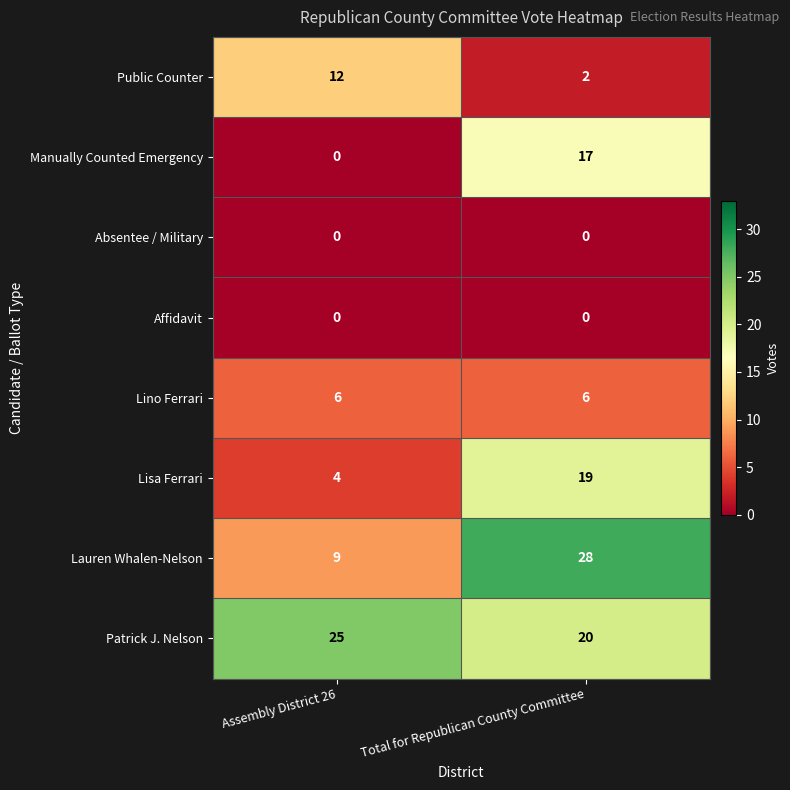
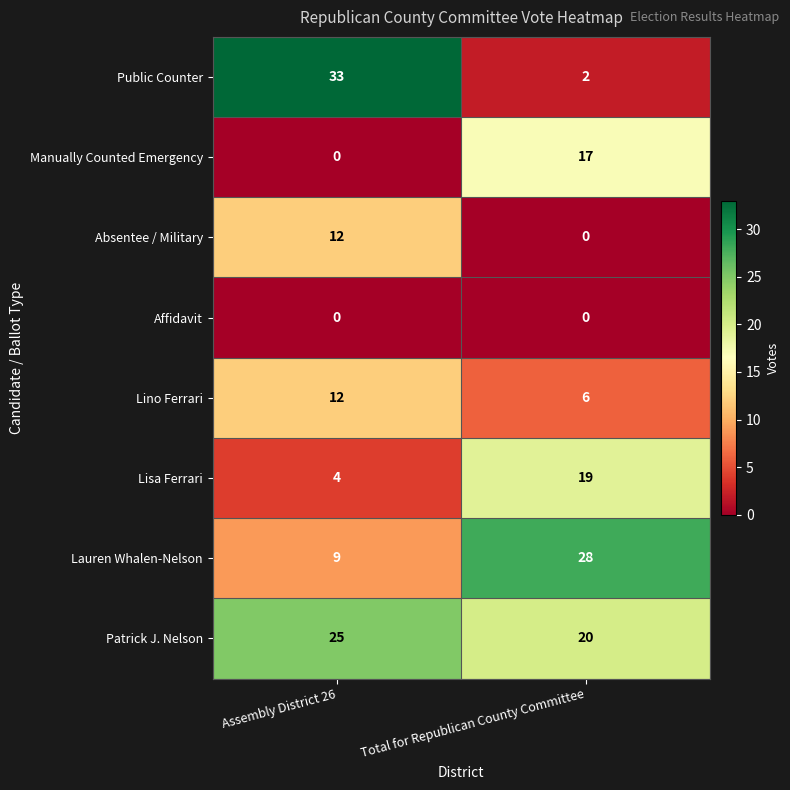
  {
    "Public Counter": {
-     "Assembly District 26": 12,
+     "Assembly District 26": 33,
      "Total for Republican County Committee": 2
    },
    "Manually Counted Emergency": {
      "Assembly District 26": 0,
      "Total for Republican County Committee": 17
    },
    "Absentee / Military": {
-     "Assembly District 26": 0,
+     "Assembly District 26": 12,
      "Total for Republican County Committee": 0
    },
    "Affidavit": {
      "Assembly District 26": 0,
      "Total for Republican County Committee": 0
    },
    "Lino Ferrari": {
-     "Assembly District 26": 6,
+     "Assembly District 26": 12,
      "Total for Republican County Committee": 6
    },
    "Lisa Ferrari": {
      "Assembly District 26": 4,
      "Total for Republican County Committee": 19
    },
    "Lauren Whalen-Nelson": {
      "Assembly District 26": 9,
      "Total for Republican County Committee": 28
    },
    "Patrick J. Nelson": {
      "Assembly District 26": 25,
      "Total for Republican County Committee": 20
    }
  }
